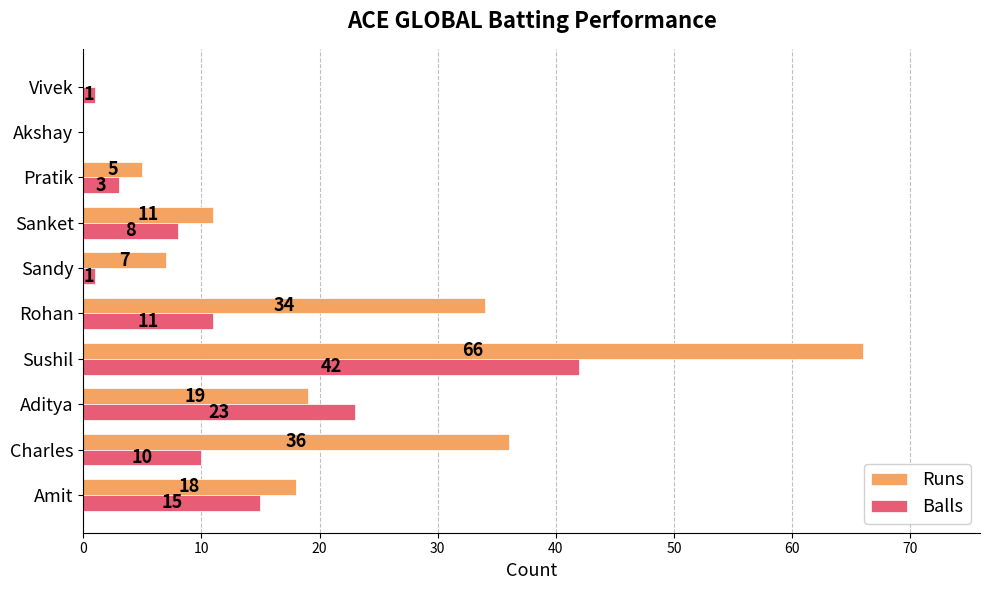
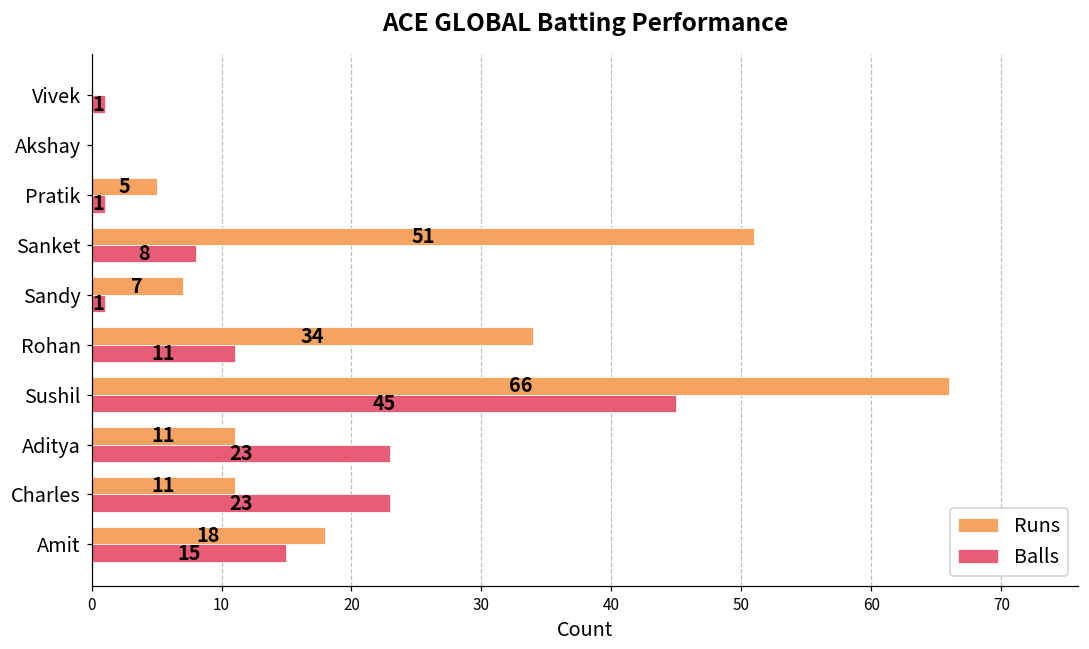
  {
    "Runs": {
      "Pratik": 5,
-     "Sanket": 11,
+     "Sanket": 51,
      "Sandy": 7,
      "Rohan": 34,
      "Sushil": 66,
-     "Aditya": 19,
-     "Charles": 36,
+     "Aditya": 11,
+     "Charles": 11,
      "Amit": 18
    },
    "Balls": {
      "Vivek": 1,
-     "Pratik": 3,
+     "Pratik": 1,
      "Sanket": 8,
      "Sandy": 1,
      "Rohan": 11,
-     "Sushil": 42,
+     "Sushil": 45,
      "Aditya": 23,
-     "Charles": 10,
+     "Charles": 23,
      "Amit": 15
    }
  }
